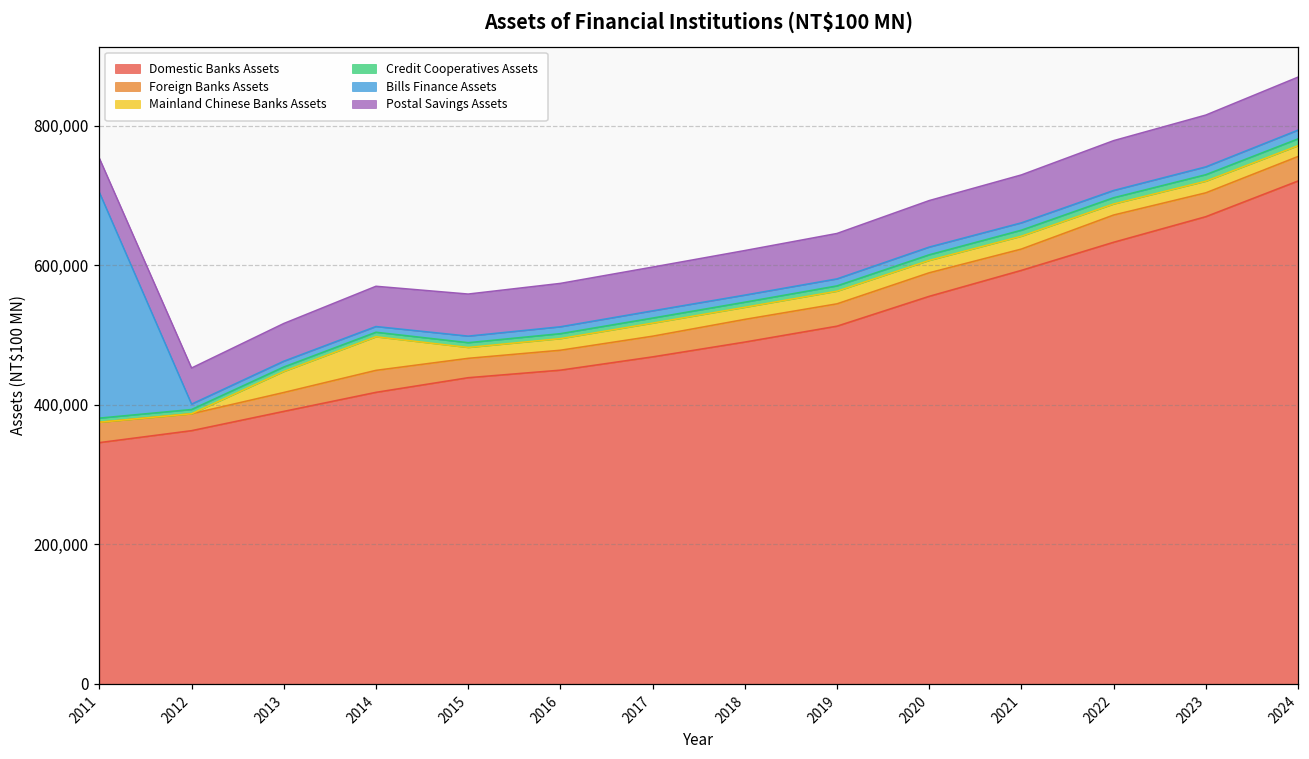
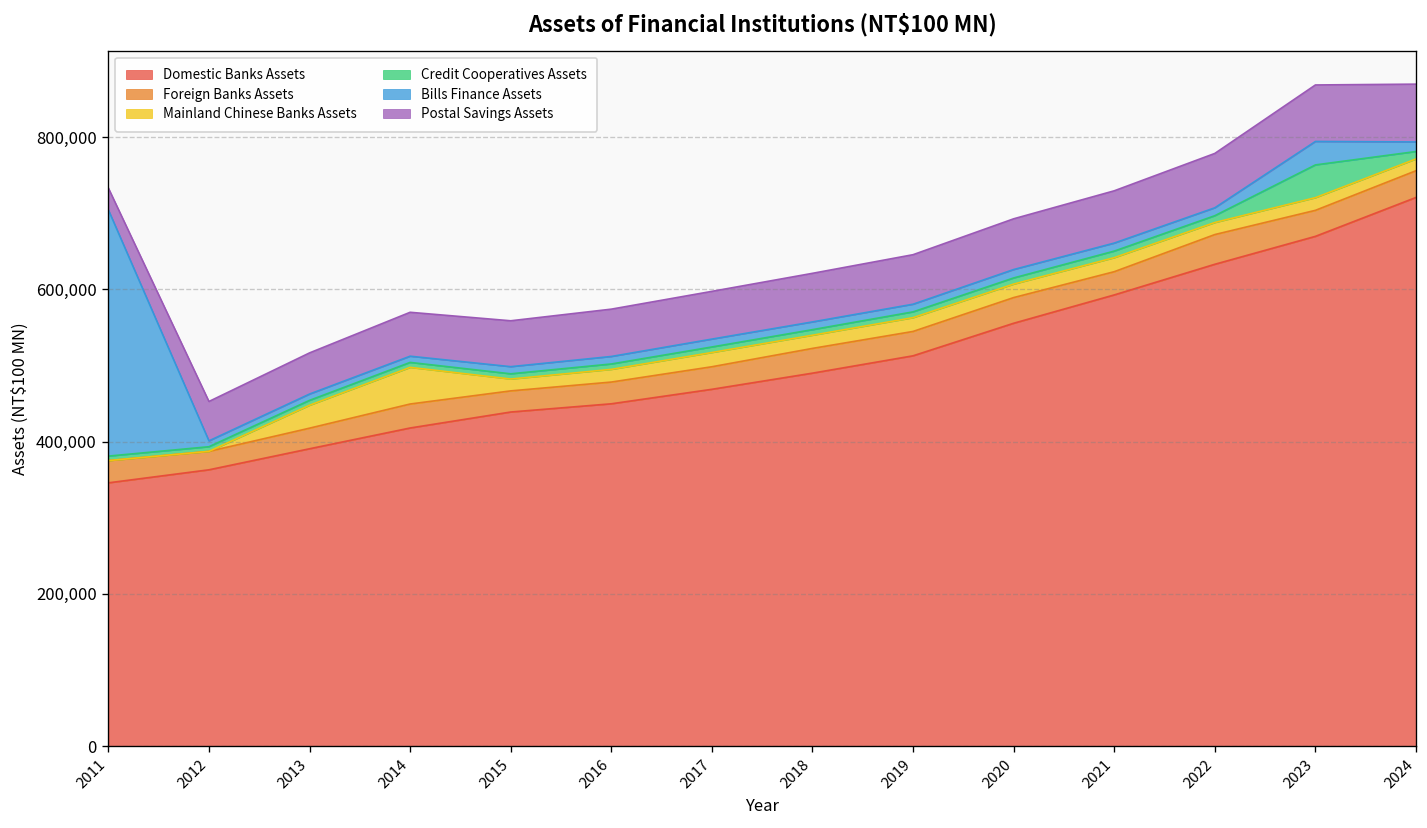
  {
    "Mainland Chinese Banks Assets": {
      "2013": "30,000",
      "2014": "50,000",
      "2015": "20,000",
      "2016": "20,000",
      "2017": "20,000",
      "2018": "20,000",
      "2019": "20,000",
      "2020": "20,000",
      "2021": "20,000",
      "2022": "20,000",
      "2023": "20,000",
      "2024": "20,000"
    },
    "Credit Cooperatives Assets": {
      "2011": "10,000",
      "2012": "10,000",
      "2013": "10,000",
      "2014": "10,000",
      "2015": "10,000",
      "2016": "10,000",
      "2017": "10,000",
      "2018": "10,000",
      "2019": "10,000",
      "2020": "10,000",
      "2021": "10,000",
      "2022": "10,000",
-     "2023": "10,000",
+     "2023": "40,000",
      "2024": "10,000"
    },
    "Bills Finance Assets": {
      "2011": "320,000",
      "2012": "10,000",
      "2013": "10,000",
      "2014": "10,000",
      "2015": "10,000",
      "2016": "10,000",
      "2017": "10,000",
      "2018": "10,000",
      "2019": "10,000",
      "2020": "10,000",
      "2021": "10,000",
      "2022": "10,000",
-     "2023": "10,000",
+     "2023": "30,000",
      "2024": "10,000"
    },
    "Postal Savings Assets": {
-     "2011": "50,000",
+     "2011": "30,000",
      "2012": "50,000",
      "2013": "50,000",
      "2014": "60,000",
      "2015": "60,000",
      "2016": "60,000",
      "2017": "60,000",
      "2018": "60,000",
      "2019": "70,000",
      "2020": "70,000",
      "2021": "70,000",
      "2022": "70,000",
      "2023": "70,000",
      "2024": "80,000"
    }
  }
